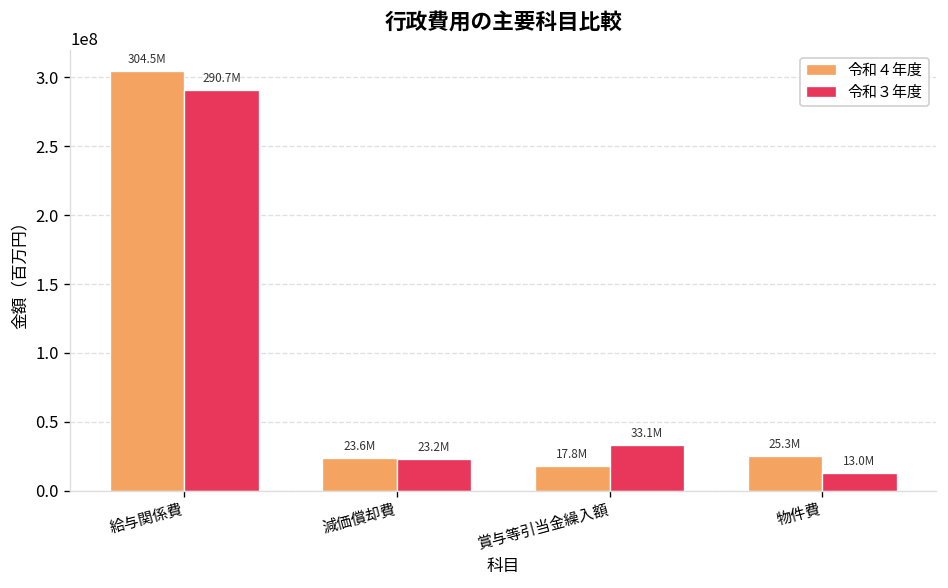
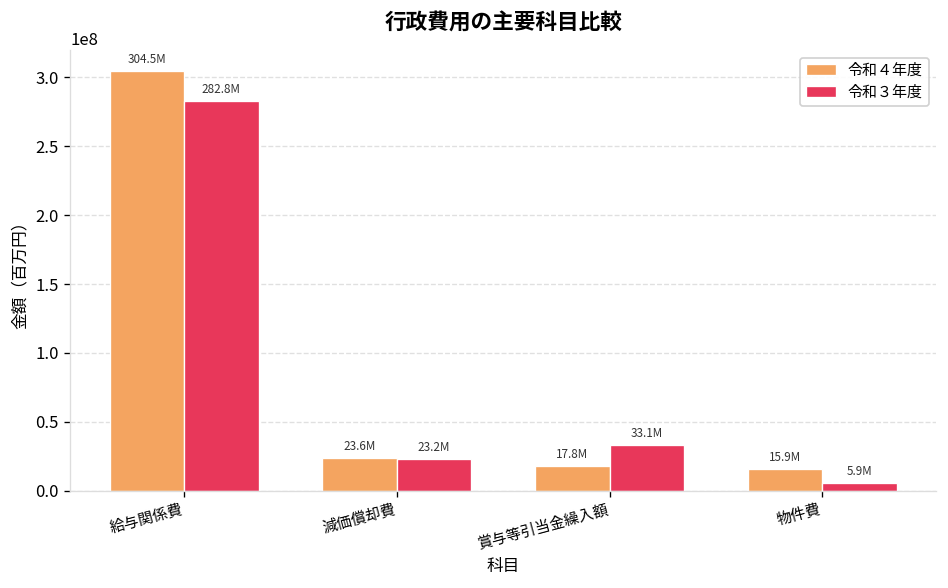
  {
    "令和４年度": {
      "給与関係費": "304.5M",
      "減価償却費": "23.6M",
      "賞与等引当金繰入額": "17.8M",
-     "物件費": "25.3M"
+     "物件費": "15.9M"
    },
    "令和３年度": {
-     "給与関係費": "290.7M",
+     "給与関係費": "282.8M",
      "減価償却費": "23.2M",
      "賞与等引当金繰入額": "33.1M",
-     "物件費": "13.0M"
+     "物件費": "5.9M"
    }
  }
